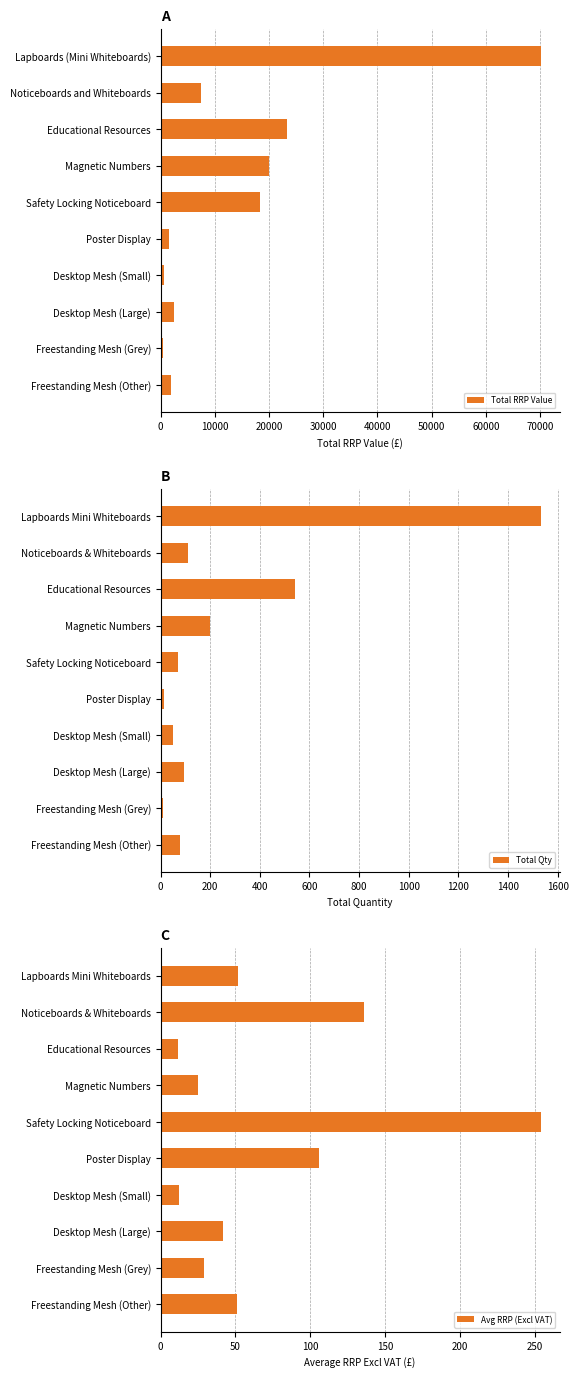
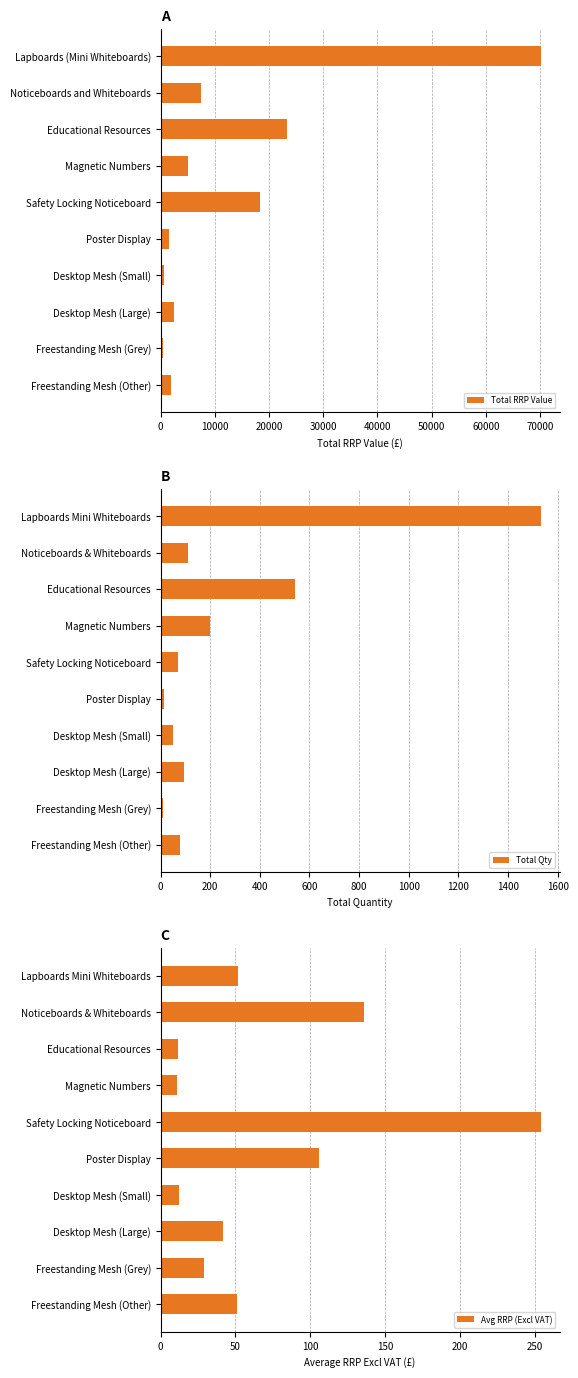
  {
    "A": {
      "Lapboards (Mini Whiteboards)": 70000,
      "Noticeboards and Whiteboards": 8000,
      "Educational Resources": 23000,
-     "Magnetic Numbers": 20000,
+     "Magnetic Numbers": 5000,
      "Safety Locking Noticeboard": 18000,
      "Poster Display": 2000,
      "Desktop Mesh (Small)": 1000,
      "Desktop Mesh (Large)": 3000,
      "Freestanding Mesh (Grey)": 0,
      "Freestanding Mesh (Other)": 2000
    },
    "B": {
      "Lapboards Mini Whiteboards": 1530,
      "Noticeboards & Whiteboards": 110,
      "Educational Resources": 540,
      "Magnetic Numbers": 200,
      "Safety Locking Noticeboard": 70,
      "Poster Display": 10,
      "Desktop Mesh (Small)": 50,
      "Desktop Mesh (Large)": 90,
      "Freestanding Mesh (Other)": 80
    },
    "C": {
      "Lapboards Mini Whiteboards": 52,
      "Noticeboards & Whiteboards": 136,
      "Educational Resources": 12,
-     "Magnetic Numbers": 25,
+     "Magnetic Numbers": 11,
      "Safety Locking Noticeboard": 254,
      "Poster Display": 106,
      "Desktop Mesh (Small)": 12,
      "Desktop Mesh (Large)": 42,
      "Freestanding Mesh (Grey)": 29,
      "Freestanding Mesh (Other)": 51
    }
  }
